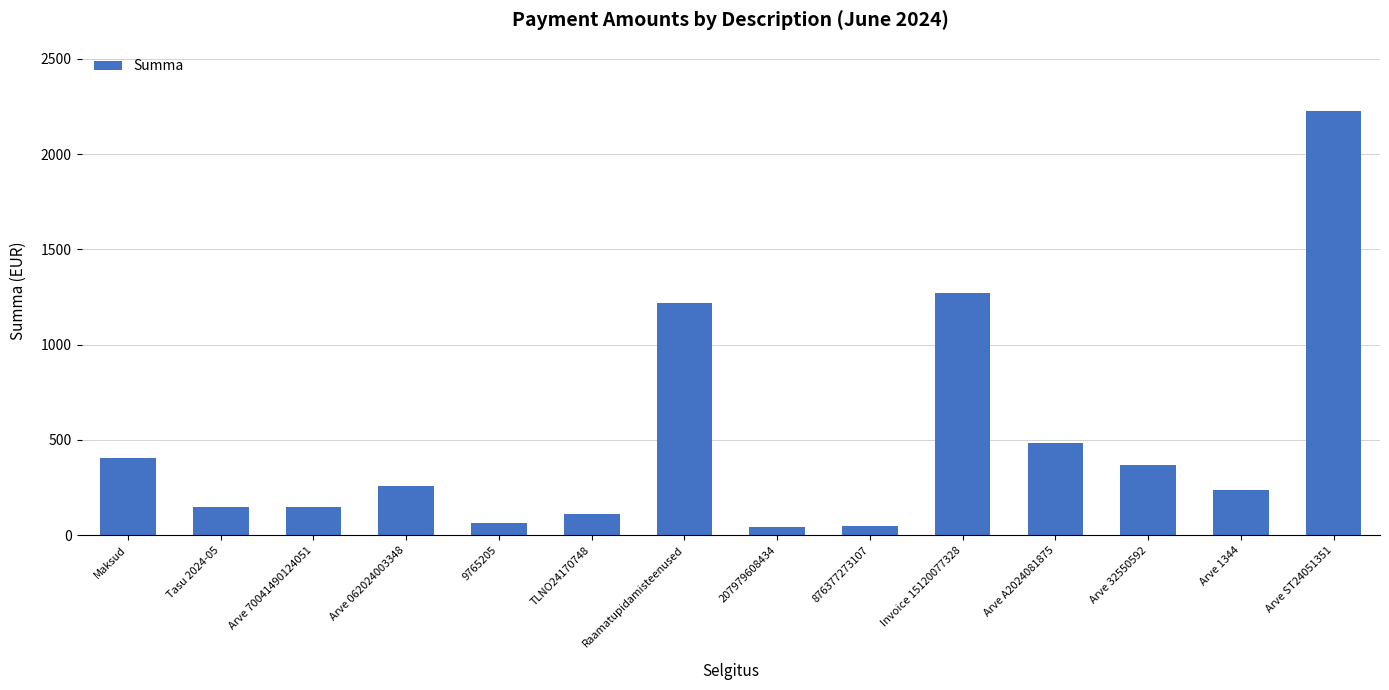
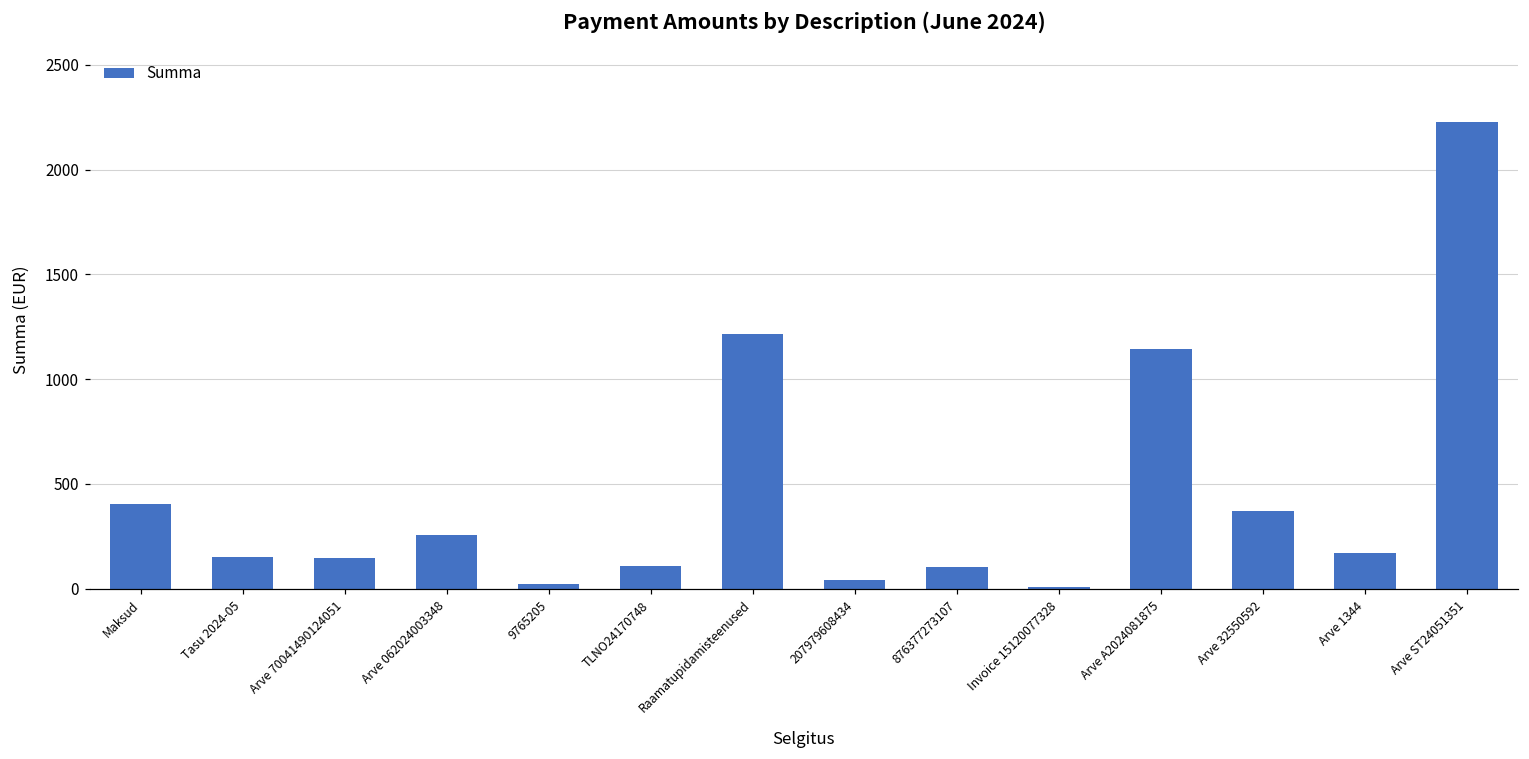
  {
    "Maksud": 410,
    "Tasu 2024-05": 150,
    "Arve 70041490124051": 150,
    "Arve 062024003348": 260,
-   "9765205": 60,
+   "9765205": 20,
    "TLNO24170748": 110,
    "Raamatupidamisteenused": 1220,
    "207979608434": 40,
-   "876377273107": 50,
-   "Invoice 15120077328": 1270,
-   "Arve A2024081875": 490,
+   "876377273107": 110,
+   "Invoice 15120077328": 10,
+   "Arve A2024081875": 1140,
    "Arve 32550592": 370,
-   "Arve 1344": 240,
+   "Arve 1344": 170,
    "Arve ST24051351": 2230
  }
